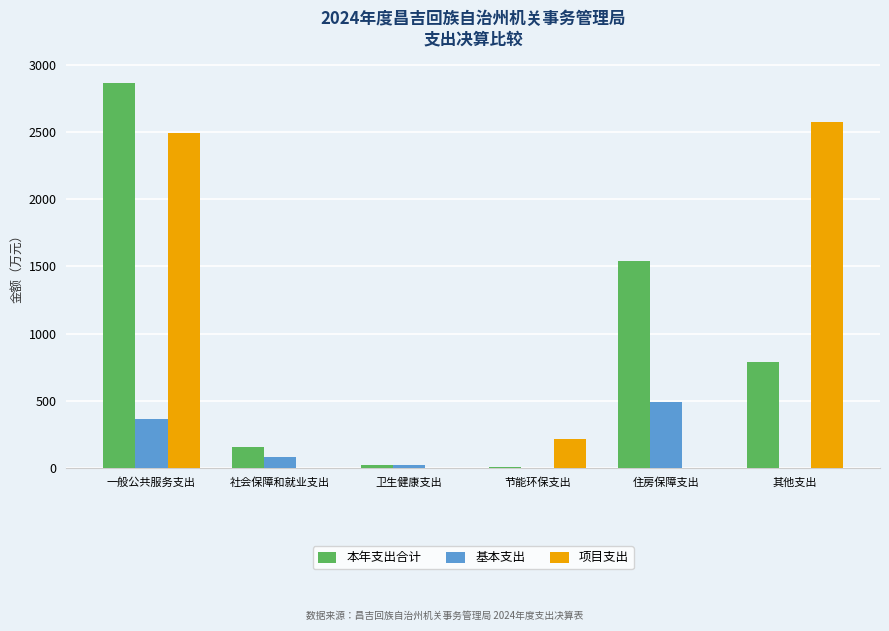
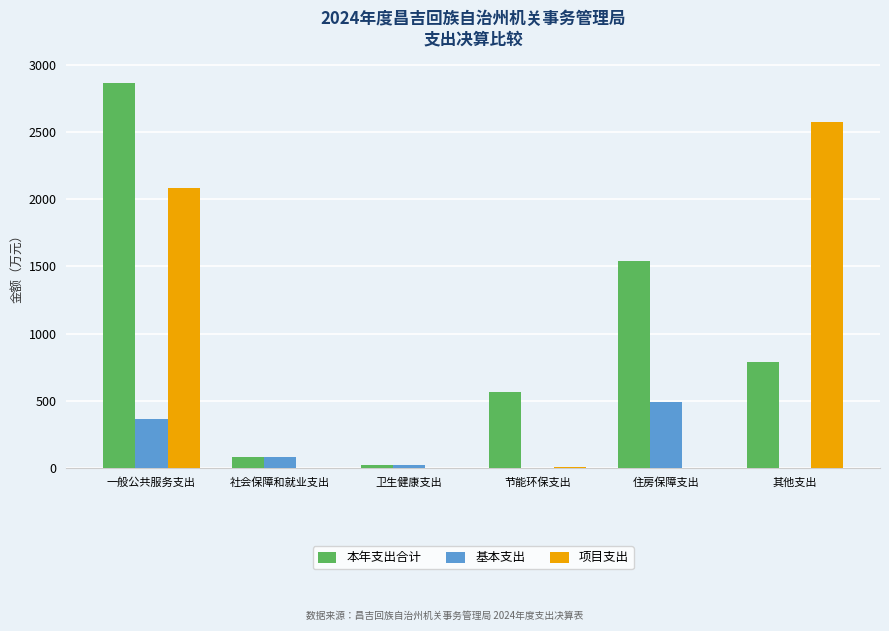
  {
    "本年支出合计": {
      "一般公共服务支出": 2860,
-     "社会保障和就业支出": 160,
+     "社会保障和就业支出": 80,
      "卫生健康支出": 20,
-     "节能环保支出": 0,
+     "节能环保支出": 560,
      "住房保障支出": 1540,
      "其他支出": 790
    },
    "基本支出": {
      "一般公共服务支出": 370,
      "社会保障和就业支出": 80,
      "卫生健康支出": 20,
      "节能环保支出": 0,
      "住房保障支出": 490,
      "其他支出": 0
    },
    "项目支出": {
-     "一般公共服务支出": 2500,
+     "一般公共服务支出": 2080,
      "社会保障和就业支出": 0,
      "卫生健康支出": 0,
-     "节能环保支出": 220,
+     "节能环保支出": 0,
      "住房保障支出": 0,
      "其他支出": 2580
    }
  }
